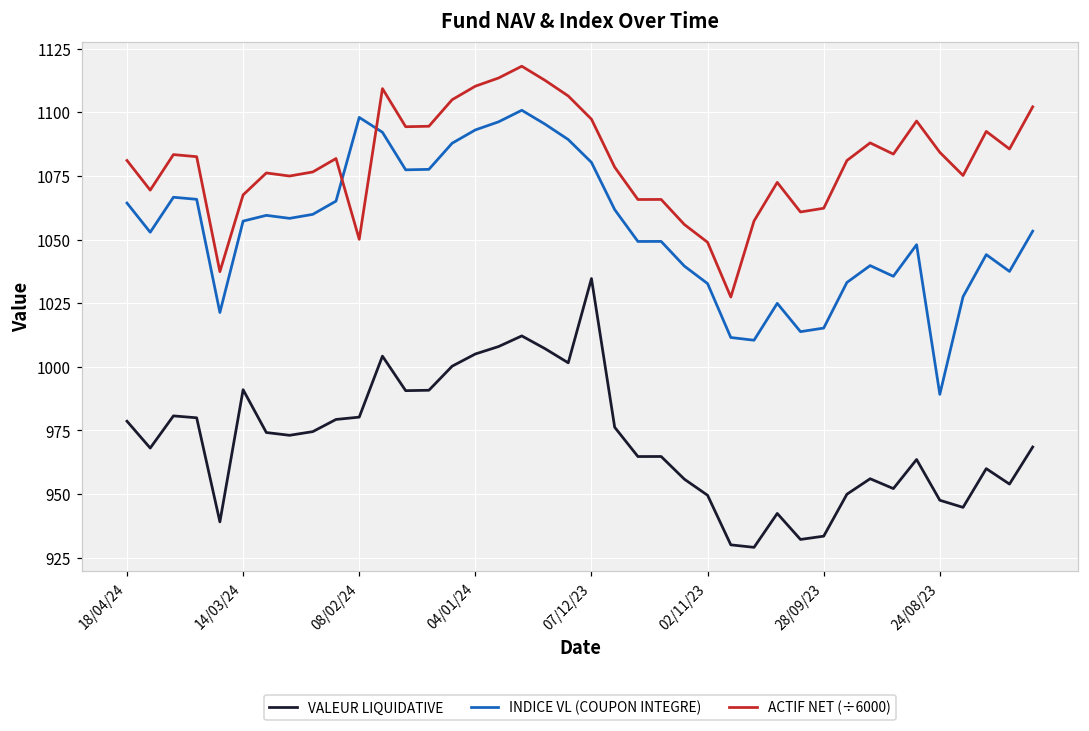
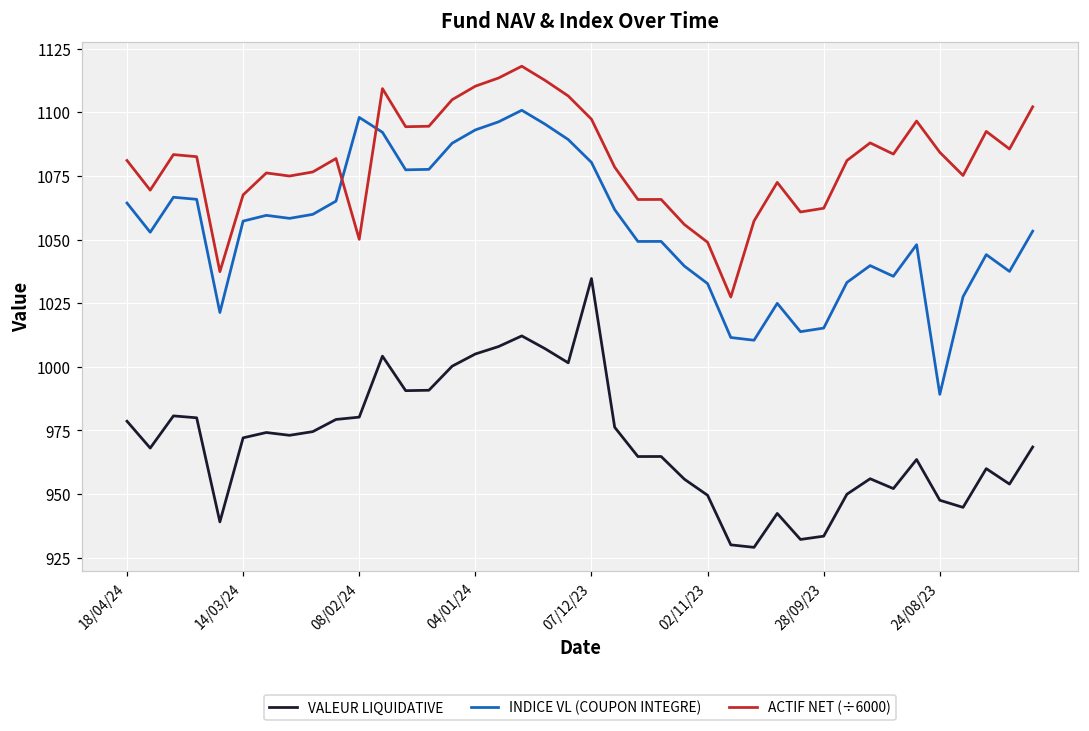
  {
    "VALEUR LIQUIDATIVE": {
      "18/04/24": 979,
-     "14/03/24": 991,
+     "14/03/24": 972,
      "08/02/24": 980,
      "04/01/24": 1005,
      "07/12/23": 1035,
      "02/11/23": 950,
      "28/09/23": 933,
      "24/08/23": 948
    },
    "INDICE VL (COUPON INTEGRE)": {
      "18/04/24": 1064,
      "14/03/24": 1057,
      "08/02/24": 1098,
      "04/01/24": 1093,
      "07/12/23": 1080,
      "02/11/23": 1033,
      "28/09/23": 1015,
      "24/08/23": 989
    },
    "ACTIF NET (÷6000)": {
      "18/04/24": 1081,
      "14/03/24": 1068,
      "08/02/24": 1050,
      "04/01/24": 1110,
      "07/12/23": 1097,
      "02/11/23": 1049,
      "28/09/23": 1062,
      "24/08/23": 1084
    }
  }
